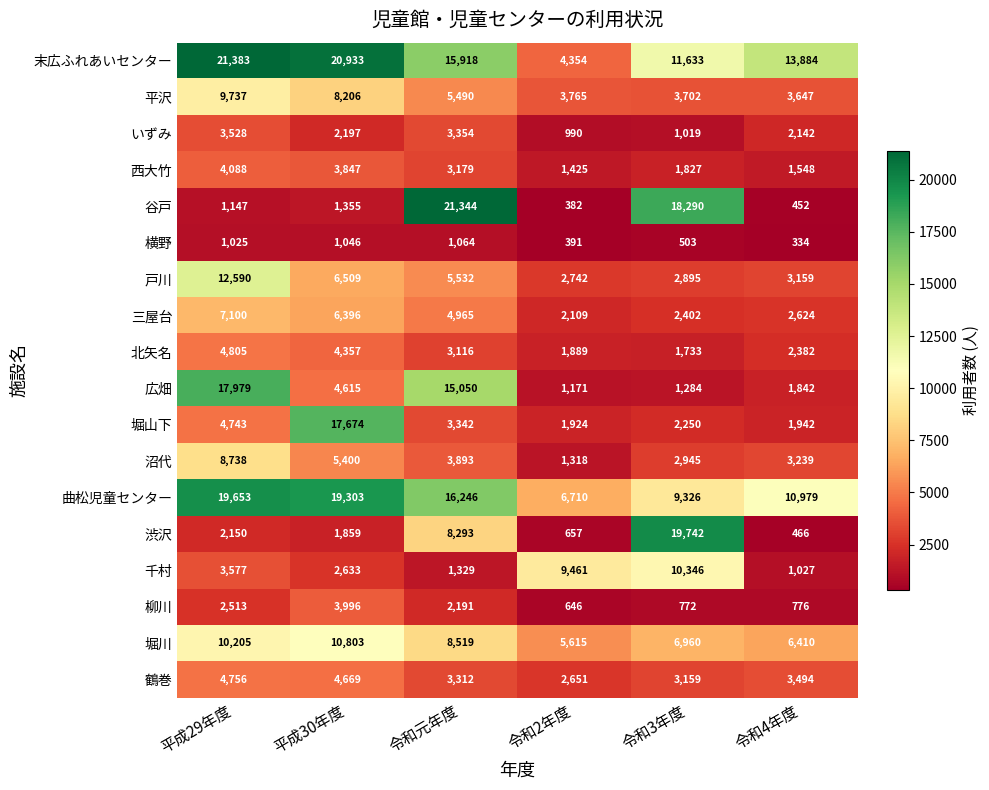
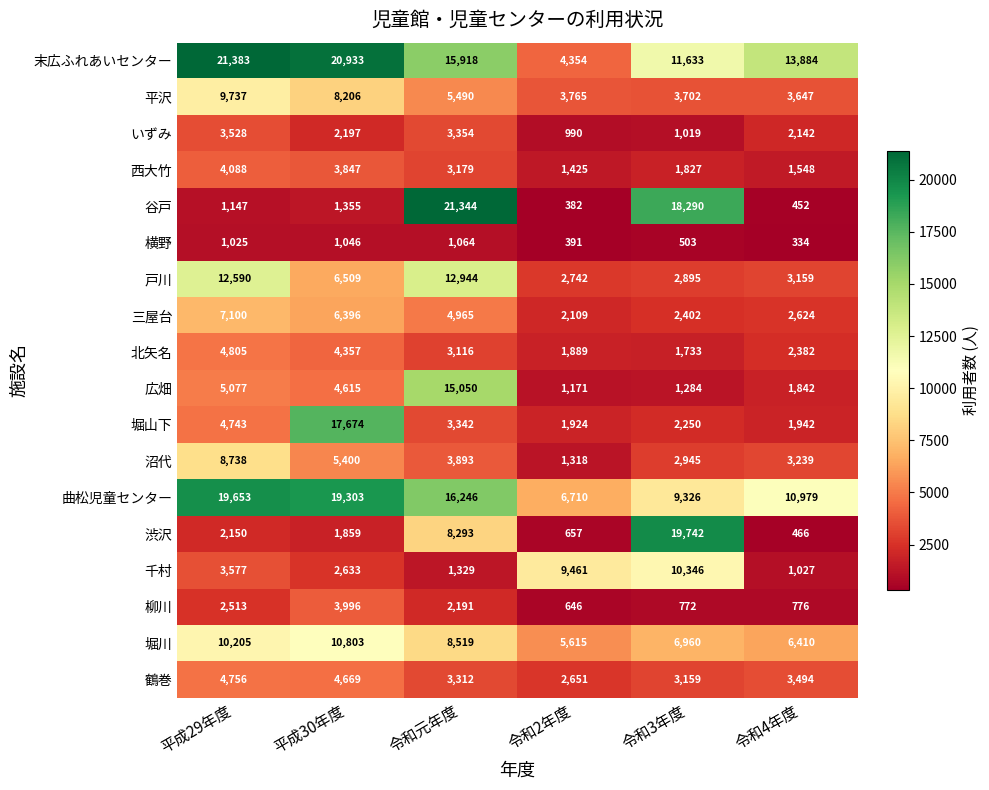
  {
    "末広ふれあいセンター": {
      "平成29年度": "21,383",
      "平成30年度": "20,933",
      "令和元年度": "15,918",
      "令和2年度": "4,354",
      "令和3年度": "11,633",
      "令和4年度": "13,884"
    },
    "平沢": {
      "平成29年度": "9,737",
      "平成30年度": "8,206",
      "令和元年度": "5,490",
      "令和2年度": "3,765",
      "令和3年度": "3,702",
      "令和4年度": "3,647"
    },
    "いずみ": {
      "平成29年度": "3,528",
      "平成30年度": "2,197",
      "令和元年度": "3,354",
      "令和2年度": "990",
      "令和3年度": "1,019",
      "令和4年度": "2,142"
    },
    "西大竹": {
      "平成29年度": "4,088",
      "平成30年度": "3,847",
      "令和元年度": "3,179",
      "令和2年度": "1,425",
      "令和3年度": "1,827",
      "令和4年度": "1,548"
    },
    "谷戸": {
      "平成29年度": "1,147",
      "平成30年度": "1,355",
      "令和元年度": "21,344",
      "令和2年度": "382",
      "令和3年度": "18,290",
      "令和4年度": "452"
    },
    "横野": {
      "平成29年度": "1,025",
      "平成30年度": "1,046",
      "令和元年度": "1,064",
      "令和2年度": "391",
      "令和3年度": "503",
      "令和4年度": "334"
    },
    "戸川": {
      "平成29年度": "12,590",
      "平成30年度": "6,509",
-     "令和元年度": "5,532",
+     "令和元年度": "12,944",
      "令和2年度": "2,742",
      "令和3年度": "2,895",
      "令和4年度": "3,159"
    },
    "三屋台": {
      "平成29年度": "7,100",
      "平成30年度": "6,396",
      "令和元年度": "4,965",
      "令和2年度": "2,109",
      "令和3年度": "2,402",
      "令和4年度": "2,624"
    },
    "北矢名": {
      "平成29年度": "4,805",
      "平成30年度": "4,357",
      "令和元年度": "3,116",
      "令和2年度": "1,889",
      "令和3年度": "1,733",
      "令和4年度": "2,382"
    },
    "広畑": {
-     "平成29年度": "17,979",
+     "平成29年度": "5,077",
      "平成30年度": "4,615",
      "令和元年度": "15,050",
      "令和2年度": "1,171",
      "令和3年度": "1,284",
      "令和4年度": "1,842"
    },
    "堀山下": {
      "平成29年度": "4,743",
      "平成30年度": "17,674",
      "令和元年度": "3,342",
      "令和2年度": "1,924",
      "令和3年度": "2,250",
      "令和4年度": "1,942"
    },
    "沼代": {
      "平成29年度": "8,738",
      "平成30年度": "5,400",
      "令和元年度": "3,893",
      "令和2年度": "1,318",
      "令和3年度": "2,945",
      "令和4年度": "3,239"
    },
    "曲松児童センター": {
      "平成29年度": "19,653",
      "平成30年度": "19,303",
      "令和元年度": "16,246",
      "令和2年度": "6,710",
      "令和3年度": "9,326",
      "令和4年度": "10,979"
    },
    "渋沢": {
      "平成29年度": "2,150",
      "平成30年度": "1,859",
      "令和元年度": "8,293",
      "令和2年度": "657",
      "令和3年度": "19,742",
      "令和4年度": "466"
    },
    "千村": {
      "平成29年度": "3,577",
      "平成30年度": "2,633",
      "令和元年度": "1,329",
      "令和2年度": "9,461",
      "令和3年度": "10,346",
      "令和4年度": "1,027"
    },
    "柳川": {
      "平成29年度": "2,513",
      "平成30年度": "3,996",
      "令和元年度": "2,191",
      "令和2年度": "646",
      "令和3年度": "772",
      "令和4年度": "776"
    },
    "堀川": {
      "平成29年度": "10,205",
      "平成30年度": "10,803",
      "令和元年度": "8,519",
      "令和2年度": "5,615",
      "令和3年度": "6,960",
      "令和4年度": "6,410"
    },
    "鶴巻": {
      "平成29年度": "4,756",
      "平成30年度": "4,669",
      "令和元年度": "3,312",
      "令和2年度": "2,651",
      "令和3年度": "3,159",
      "令和4年度": "3,494"
    }
  }
